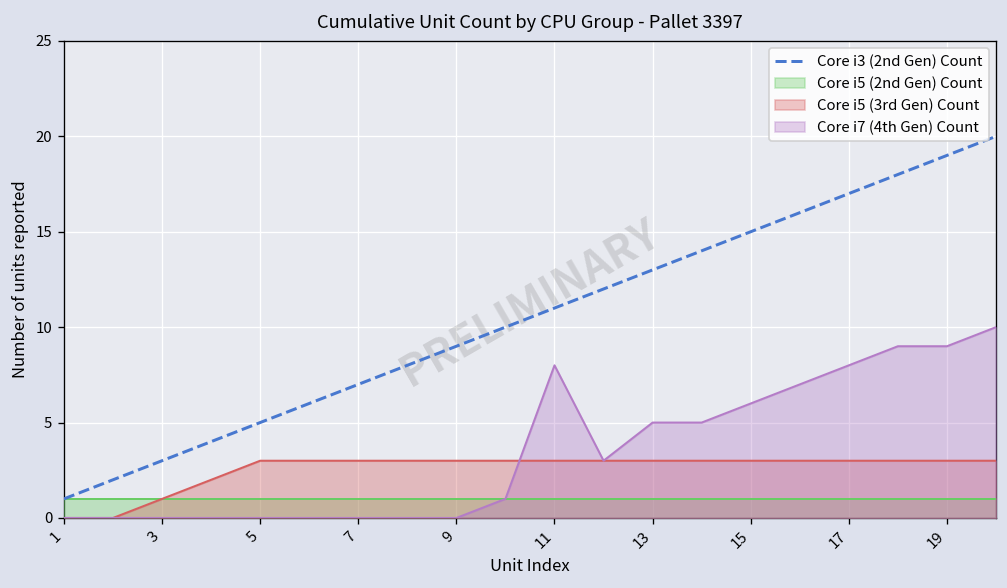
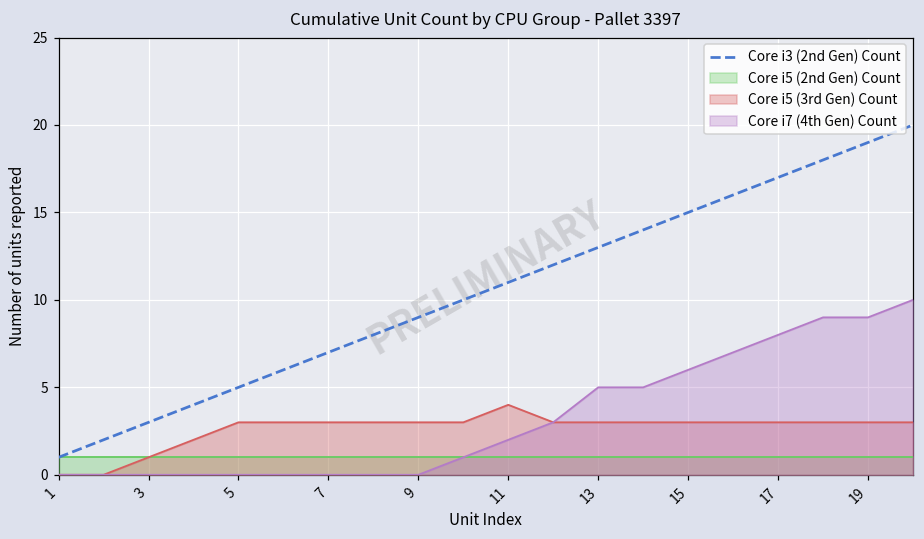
  {
    "Core i3 (2nd Gen) Count": {
      "3": 3,
      "5": 5,
      "7": 7,
      "9": 9,
      "11": 11,
      "13": 13,
      "15": 15,
      "17": 17,
      "19": 19
    },
    "Core i5 (2nd Gen) Count": {
      "5": 1,
      "7": 1,
      "9": 1,
      "11": 1,
      "13": 1,
      "15": 1,
      "17": 1,
      "19": 1
    },
    "Core i5 (3rd Gen) Count": {
      "5": 3,
      "7": 3,
      "9": 3,
-     "11": 3,
+     "11": 4,
      "13": 3,
      "15": 3,
      "17": 3,
      "19": 3
    },
    "Core i7 (4th Gen) Count": {
      "3": 0,
      "5": 0,
      "7": 0,
      "9": 0,
-     "11": 8,
+     "11": 2,
      "13": 5,
      "15": 6,
      "17": 8,
      "19": 9
    }
  }
